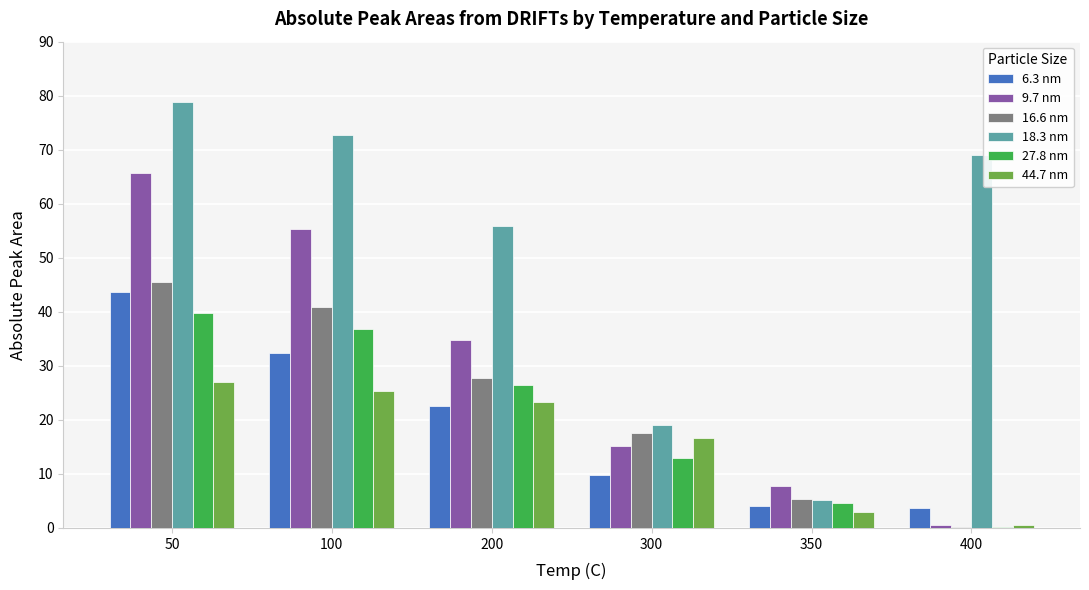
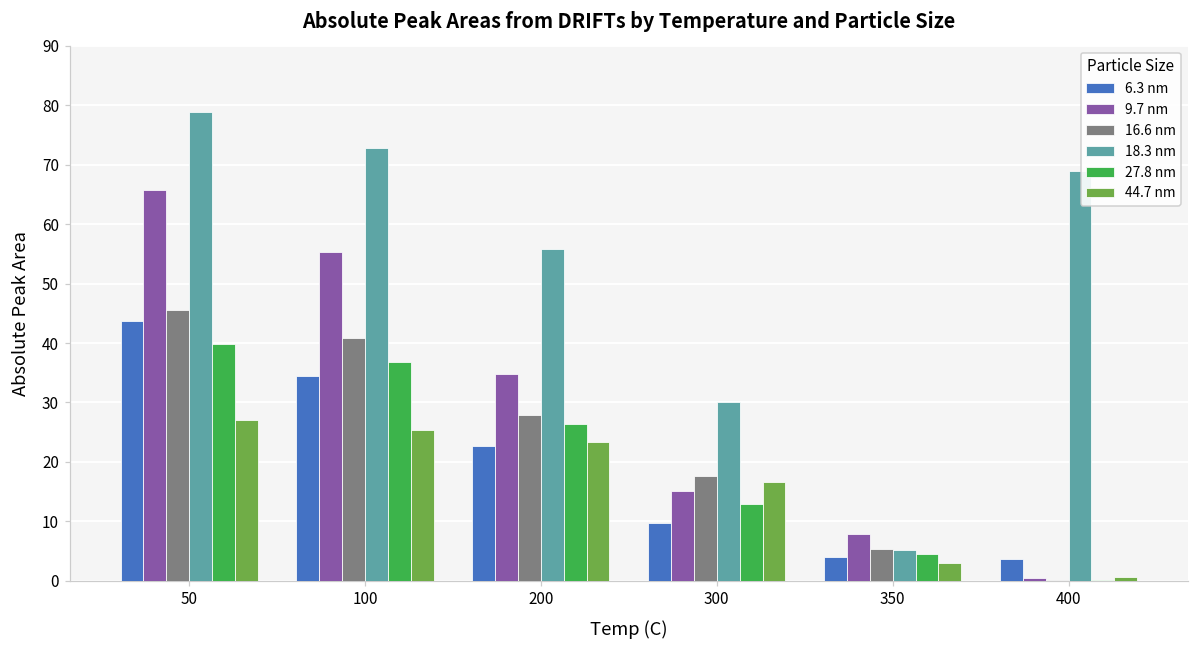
  {
    "6.3 nm": {
      "50": 44,
-     "100": 32,
+     "100": 34,
      "200": 23,
      "300": 10,
      "350": 4,
      "400": 4
    },
    "18.3 nm": {
      "50": 79,
      "100": 73,
      "200": 56,
-     "300": 19,
+     "300": 30,
      "350": 5,
      "400": 69
    }
  }
